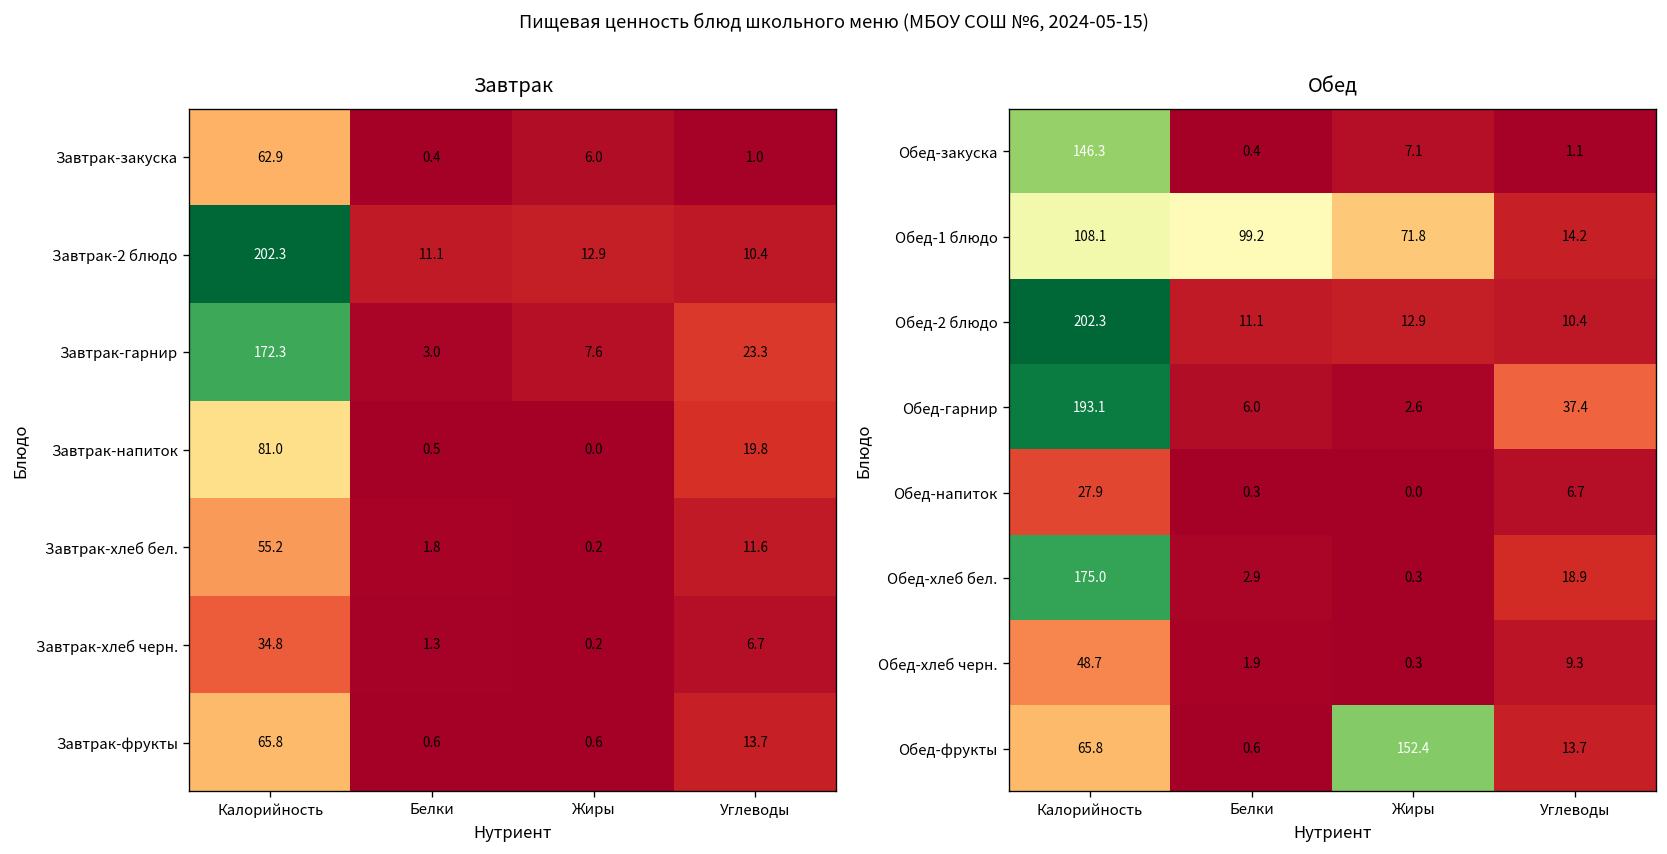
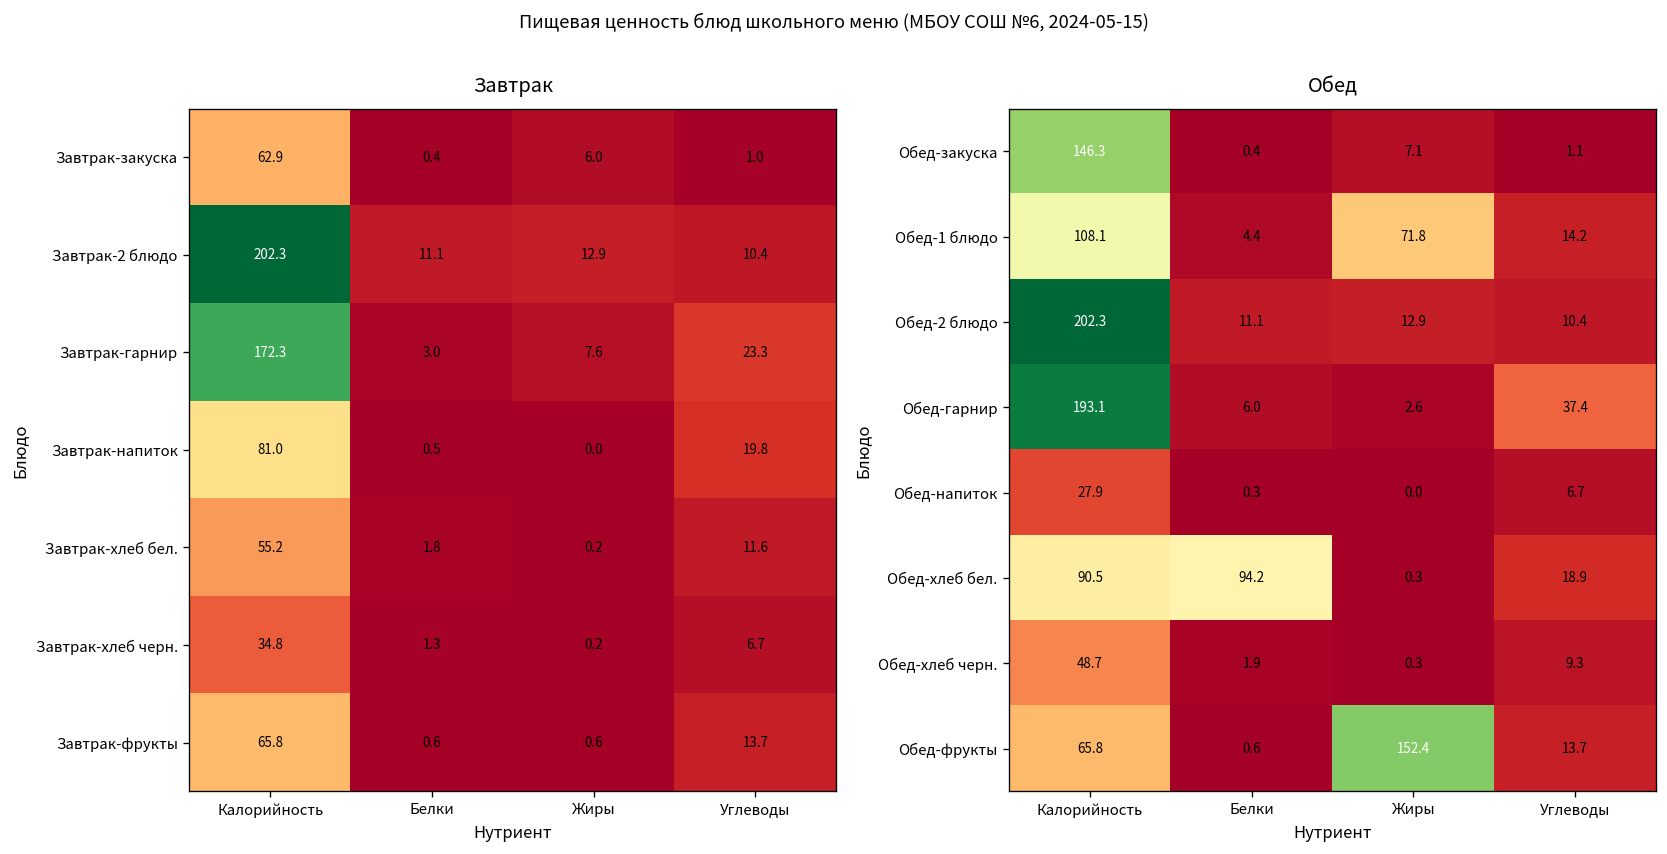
  {
    "Завтрак": {
      "Завтрак-закуска": {
        "Калорийность": 62.9,
        "Белки": 0.4,
        "Жиры": 6.0,
        "Углеводы": 1.0
      },
      "Завтрак-2 блюдо": {
        "Калорийность": 202.3,
        "Белки": 11.1,
        "Жиры": 12.9,
        "Углеводы": 10.4
      },
      "Завтрак-гарнир": {
        "Калорийность": 172.3,
        "Белки": 3.0,
        "Жиры": 7.6,
        "Углеводы": 23.3
      },
      "Завтрак-напиток": {
        "Калорийность": 81.0,
        "Белки": 0.5,
        "Жиры": 0.0,
        "Углеводы": 19.8
      },
      "Завтрак-хлеб бел.": {
        "Калорийность": 55.2,
        "Белки": 1.8,
        "Жиры": 0.2,
        "Углеводы": 11.6
      },
      "Завтрак-хлеб черн.": {
        "Калорийность": 34.8,
        "Белки": 1.3,
        "Жиры": 0.2,
        "Углеводы": 6.7
      },
      "Завтрак-фрукты": {
        "Калорийность": 65.8,
        "Белки": 0.6,
        "Жиры": 0.6,
        "Углеводы": 13.7
      }
    },
    "Обед": {
      "Обед-закуска": {
        "Калорийность": 146.3,
        "Белки": 0.4,
        "Жиры": 7.1,
        "Углеводы": 1.1
      },
      "Обед-1 блюдо": {
        "Калорийность": 108.1,
-       "Белки": 99.2,
+       "Белки": 4.4,
        "Жиры": 71.8,
        "Углеводы": 14.2
      },
      "Обед-2 блюдо": {
        "Калорийность": 202.3,
        "Белки": 11.1,
        "Жиры": 12.9,
        "Углеводы": 10.4
      },
      "Обед-гарнир": {
        "Калорийность": 193.1,
        "Белки": 6.0,
        "Жиры": 2.6,
        "Углеводы": 37.4
      },
      "Обед-напиток": {
        "Калорийность": 27.9,
        "Белки": 0.3,
        "Жиры": 0.0,
        "Углеводы": 6.7
      },
      "Обед-хлеб бел.": {
-       "Калорийность": 175.0,
-       "Белки": 2.9,
+       "Калорийность": 90.5,
+       "Белки": 94.2,
        "Жиры": 0.3,
        "Углеводы": 18.9
      },
      "Обед-хлеб черн.": {
        "Калорийность": 48.7,
        "Белки": 1.9,
        "Жиры": 0.3,
        "Углеводы": 9.3
      },
      "Обед-фрукты": {
        "Калорийность": 65.8,
        "Белки": 0.6,
        "Жиры": 152.4,
        "Углеводы": 13.7
      }
    }
  }
